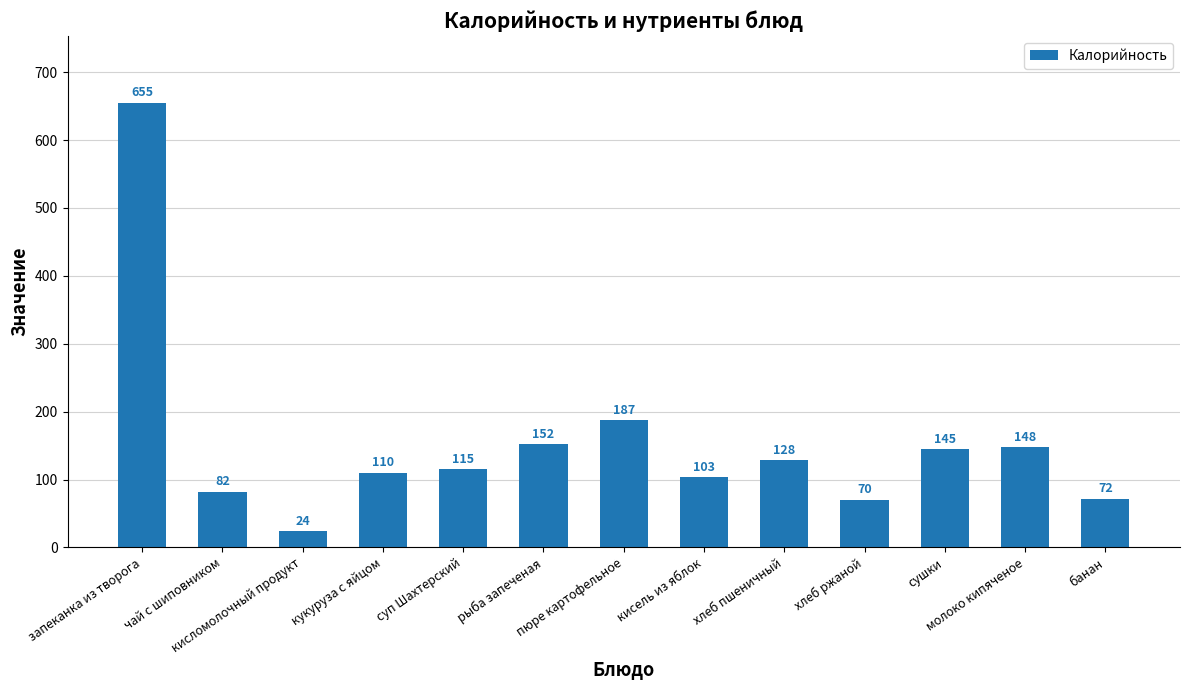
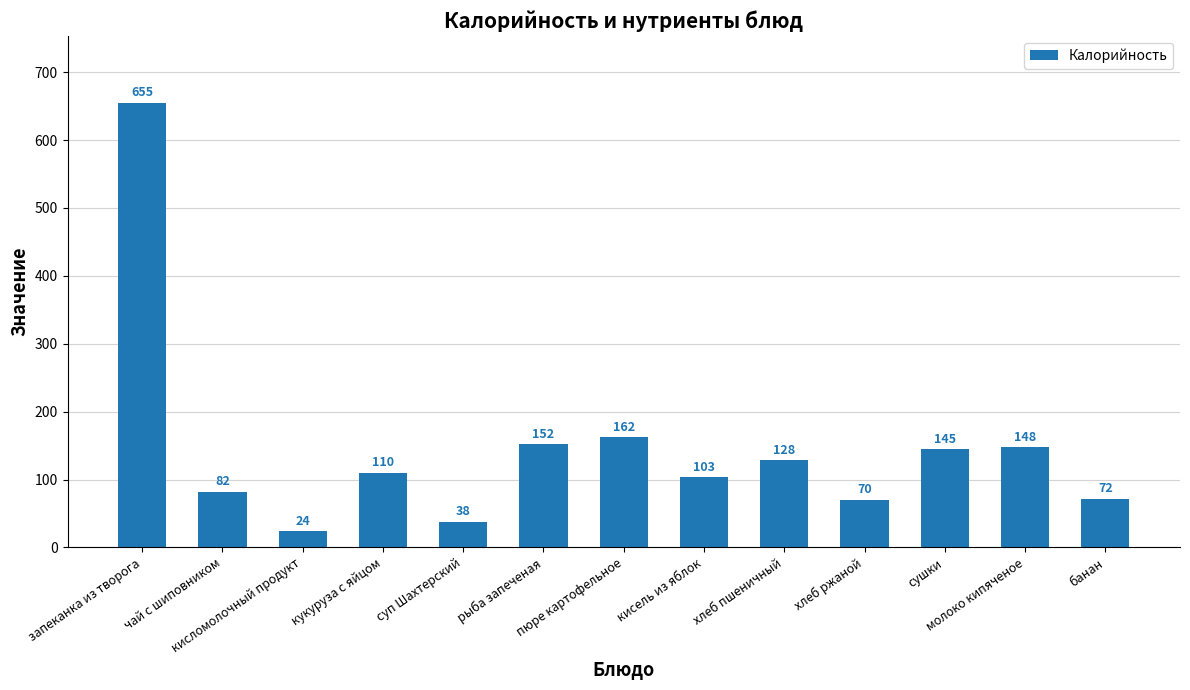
  {
    "запеканка из творога": 655,
    "чай с шиповником": 82,
    "кисломолочный продукт": 24,
    "кукуруза с яйцом": 110,
-   "суп Шахтерский": 115,
+   "суп Шахтерский": 38,
    "рыба запеченая": 152,
-   "пюре картофельное": 187,
+   "пюре картофельное": 162,
    "кисель из яблок": 103,
    "хлеб пшеничный": 128,
    "хлеб ржаной": 70,
    "сушки": 145,
    "молоко кипяченое": 148,
    "банан": 72
  }
